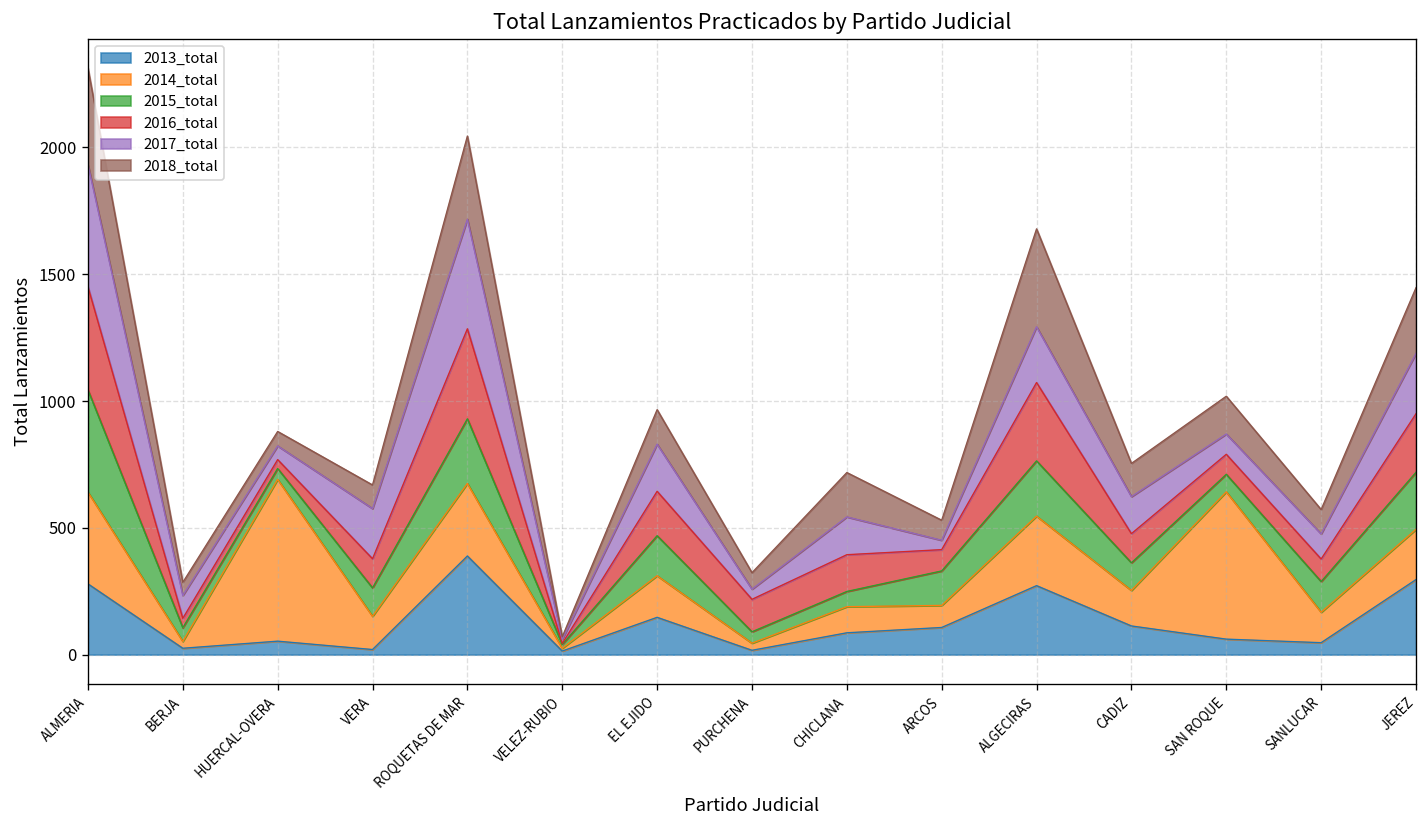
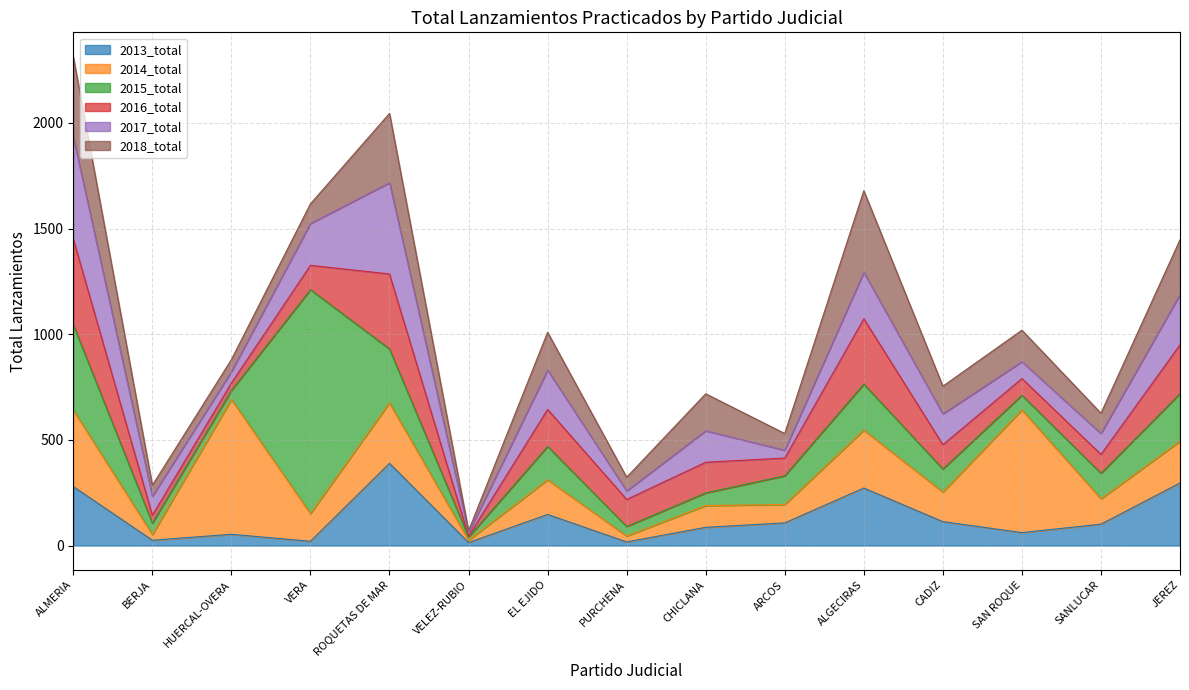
  {
    "2013_total": {
      "ALMERIA": 280,
      "BERJA": 30,
      "HUERCAL-OVERA": 50,
      "VERA": 20,
      "ROQUETAS DE MAR": 390,
      "EL EJIDO": 150,
      "PURCHENA": 20,
      "CHICLANA": 90,
      "ARCOS": 110,
      "ALGECIRAS": 270,
      "CADIZ": 110,
      "SAN ROQUE": 60,
-     "SANLUCAR": 50,
+     "SANLUCAR": 100,
      "JEREZ": 300
    },
    "2014_total": {
      "ALMERIA": 360,
      "BERJA": 30,
      "HUERCAL-OVERA": 640,
      "VERA": 130,
      "ROQUETAS DE MAR": 290,
      "EL EJIDO": 160,
      "PURCHENA": 30,
      "CHICLANA": 100,
      "ARCOS": 90,
      "ALGECIRAS": 270,
      "CADIZ": 140,
      "SAN ROQUE": 580,
      "SANLUCAR": 120,
      "JEREZ": 200
    },
    "2015_total": {
      "ALMERIA": 400,
      "BERJA": 50,
      "HUERCAL-OVERA": 40,
-     "VERA": 110,
+     "VERA": 1060,
      "ROQUETAS DE MAR": 260,
      "EL EJIDO": 160,
      "PURCHENA": 50,
      "CHICLANA": 60,
      "ARCOS": 140,
      "ALGECIRAS": 220,
      "CADIZ": 110,
      "SAN ROQUE": 70,
      "SANLUCAR": 120,
      "JEREZ": 230
    },
    "2016_total": {
      "ALMERIA": 410,
      "BERJA": 40,
      "HUERCAL-OVERA": 40,
      "VERA": 120,
      "ROQUETAS DE MAR": 360,
      "EL EJIDO": 180,
      "PURCHENA": 130,
      "CHICLANA": 150,
      "ARCOS": 80,
      "ALGECIRAS": 310,
      "CADIZ": 120,
      "SAN ROQUE": 80,
      "SANLUCAR": 90,
      "JEREZ": 230
    },
    "2017_total": {
      "ALMERIA": 480,
      "BERJA": 90,
      "HUERCAL-OVERA": 50,
      "VERA": 200,
      "ROQUETAS DE MAR": 430,
      "EL EJIDO": 190,
      "PURCHENA": 40,
      "CHICLANA": 150,
      "ARCOS": 40,
      "ALGECIRAS": 220,
      "CADIZ": 150,
      "SAN ROQUE": 80,
      "SANLUCAR": 100,
      "JEREZ": 240
    },
    "2018_total": {
      "ALMERIA": 380,
      "BERJA": 50,
      "HUERCAL-OVERA": 60,
      "VERA": 90,
      "ROQUETAS DE MAR": 330,
-     "EL EJIDO": 140,
+     "EL EJIDO": 180,
      "PURCHENA": 70,
      "CHICLANA": 180,
      "ARCOS": 80,
      "ALGECIRAS": 390,
      "CADIZ": 130,
      "SAN ROQUE": 150,
      "SANLUCAR": 100,
      "JEREZ": 260
    }
  }
